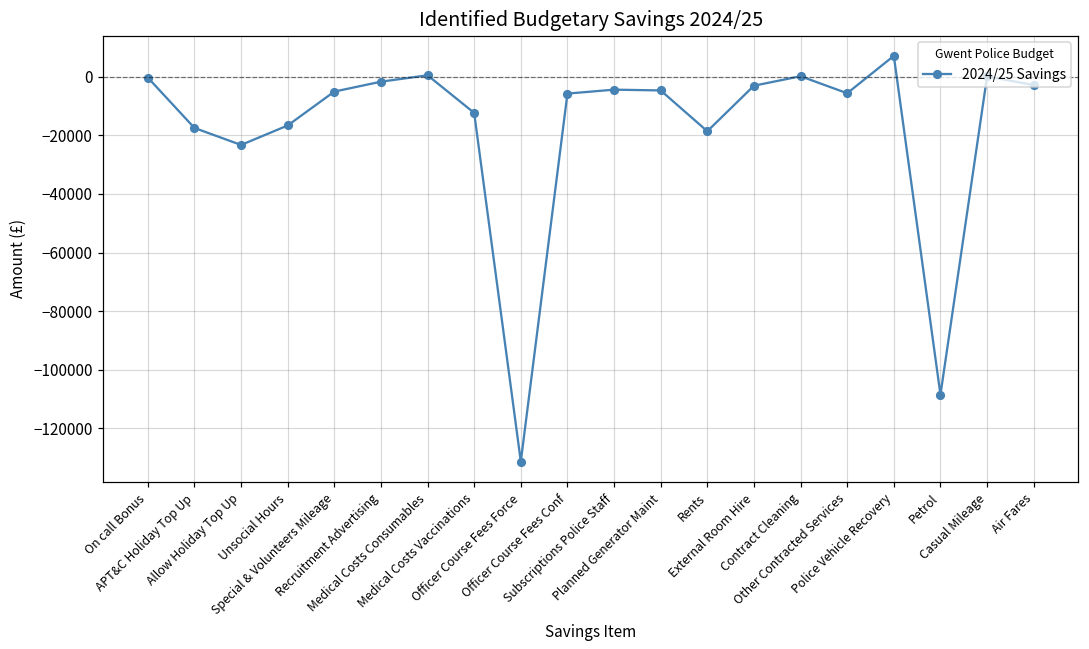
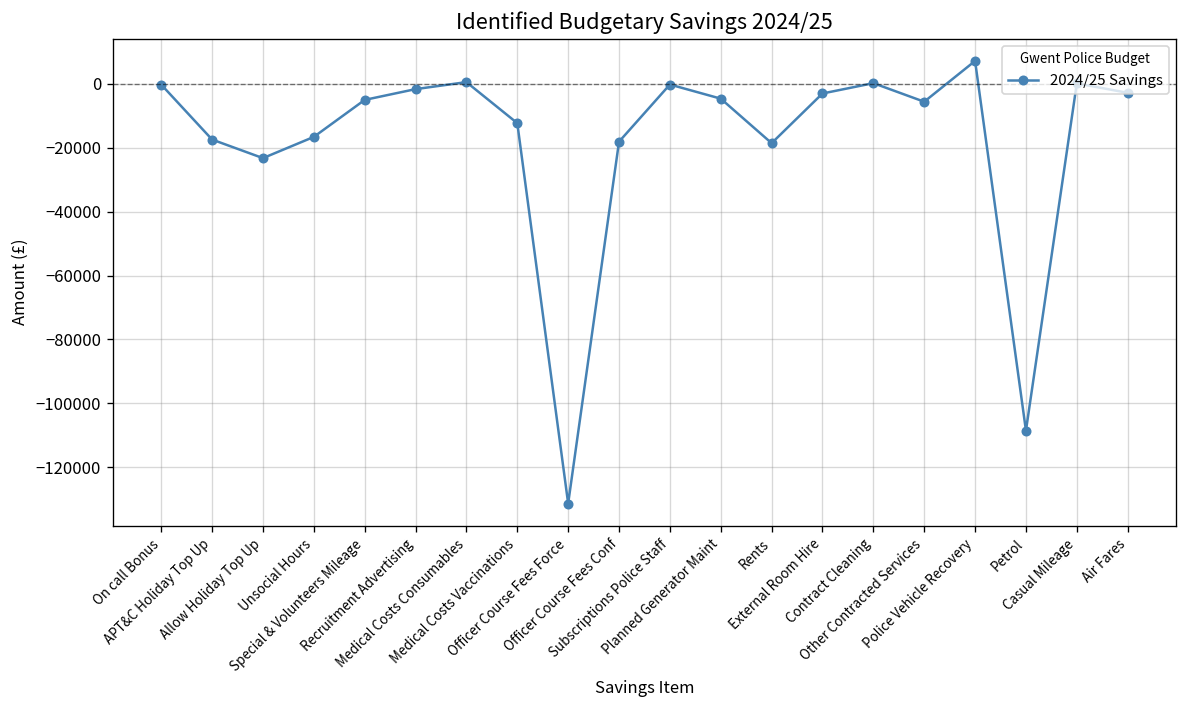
  {
    "On call Bonus": 0,
    "APT&C Holiday Top Up": -17000,
    "Allow Holiday Top Up": -23000,
    "Unsocial Hours": -17000,
    "Special & Volunteers Mileage": -5000,
    "Recruitment Advertising": -2000,
    "Medical Costs Consumables": 1000,
    "Medical Costs Vaccinations": -12000,
    "Officer Course Fees Force": -131000,
-   "Officer Course Fees Conf": -6000,
-   "Subscriptions Police Staff": -4000,
+   "Officer Course Fees Conf": -18000,
+   "Subscriptions Police Staff": 0,
    "Planned Generator Maint": -5000,
    "Rents": -19000,
    "External Room Hire": -3000,
    "Contract Cleaning": 0,
    "Other Contracted Services": -6000,
    "Police Vehicle Recovery": 7000,
    "Petrol": -109000
  }
